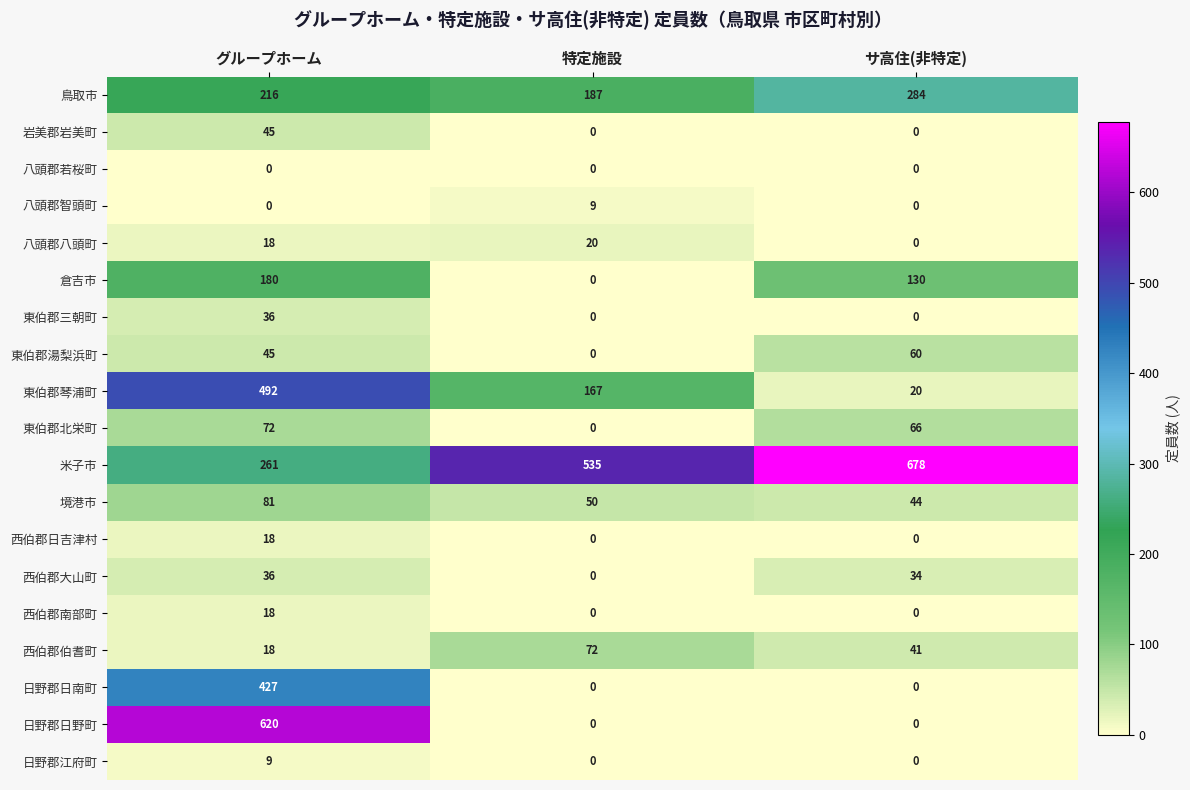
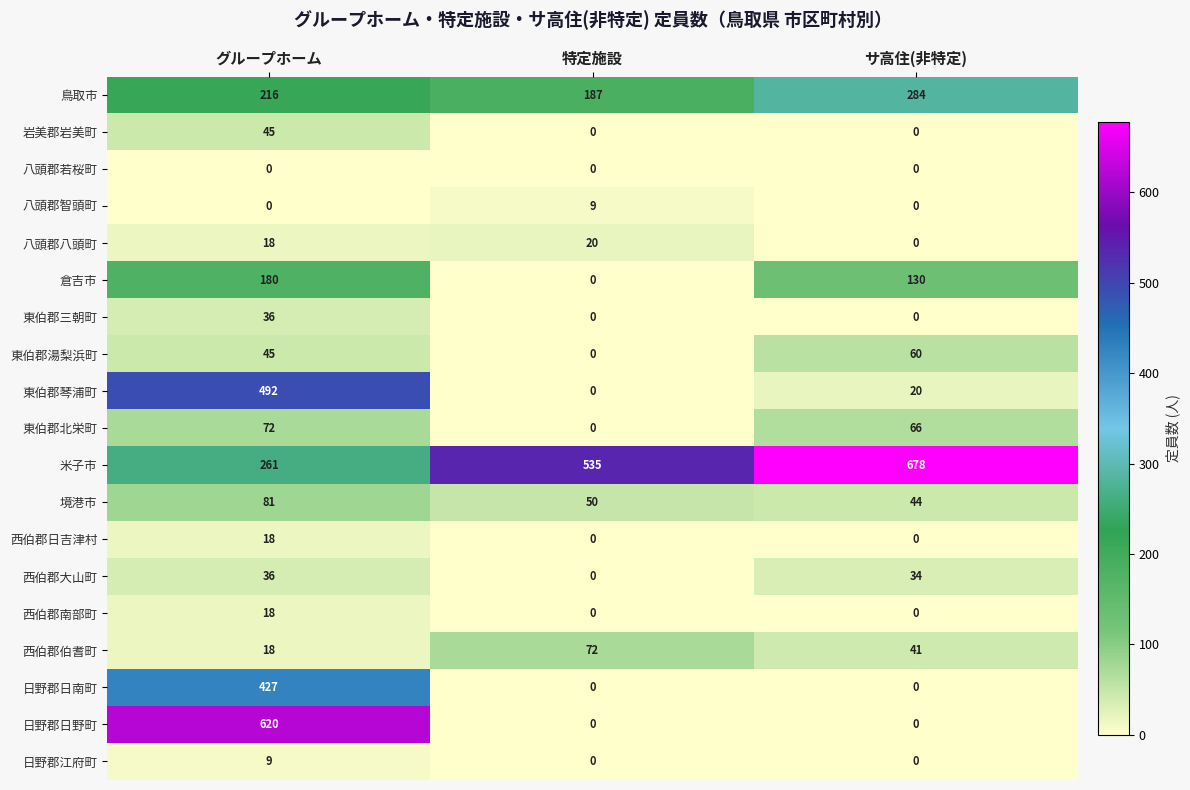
  {
    "鳥取市": {
      "グループホーム": 216,
      "特定施設": 187,
      "サ高住(非特定)": 284
    },
    "岩美郡岩美町": {
      "グループホーム": 45,
      "特定施設": 0,
      "サ高住(非特定)": 0
    },
    "八頭郡若桜町": {
      "グループホーム": 0,
      "特定施設": 0,
      "サ高住(非特定)": 0
    },
    "八頭郡智頭町": {
      "グループホーム": 0,
      "特定施設": 9,
      "サ高住(非特定)": 0
    },
    "八頭郡八頭町": {
      "グループホーム": 18,
      "特定施設": 20,
      "サ高住(非特定)": 0
    },
    "倉吉市": {
      "グループホーム": 180,
      "特定施設": 0,
      "サ高住(非特定)": 130
    },
    "東伯郡三朝町": {
      "グループホーム": 36,
      "特定施設": 0,
      "サ高住(非特定)": 0
    },
    "東伯郡湯梨浜町": {
      "グループホーム": 45,
      "特定施設": 0,
      "サ高住(非特定)": 60
    },
    "東伯郡琴浦町": {
      "グループホーム": 492,
-     "特定施設": 167,
+     "特定施設": 0,
      "サ高住(非特定)": 20
    },
    "東伯郡北栄町": {
      "グループホーム": 72,
      "特定施設": 0,
      "サ高住(非特定)": 66
    },
    "米子市": {
      "グループホーム": 261,
      "特定施設": 535,
      "サ高住(非特定)": 678
    },
    "境港市": {
      "グループホーム": 81,
      "特定施設": 50,
      "サ高住(非特定)": 44
    },
    "西伯郡日吉津村": {
      "グループホーム": 18,
      "特定施設": 0,
      "サ高住(非特定)": 0
    },
    "西伯郡大山町": {
      "グループホーム": 36,
      "特定施設": 0,
      "サ高住(非特定)": 34
    },
    "西伯郡南部町": {
      "グループホーム": 18,
      "特定施設": 0,
      "サ高住(非特定)": 0
    },
    "西伯郡伯耆町": {
      "グループホーム": 18,
      "特定施設": 72,
      "サ高住(非特定)": 41
    },
    "日野郡日南町": {
      "グループホーム": 427,
      "特定施設": 0,
      "サ高住(非特定)": 0
    },
    "日野郡日野町": {
      "グループホーム": 620,
      "特定施設": 0,
      "サ高住(非特定)": 0
    },
    "日野郡江府町": {
      "グループホーム": 9,
      "特定施設": 0,
      "サ高住(非特定)": 0
    }
  }
